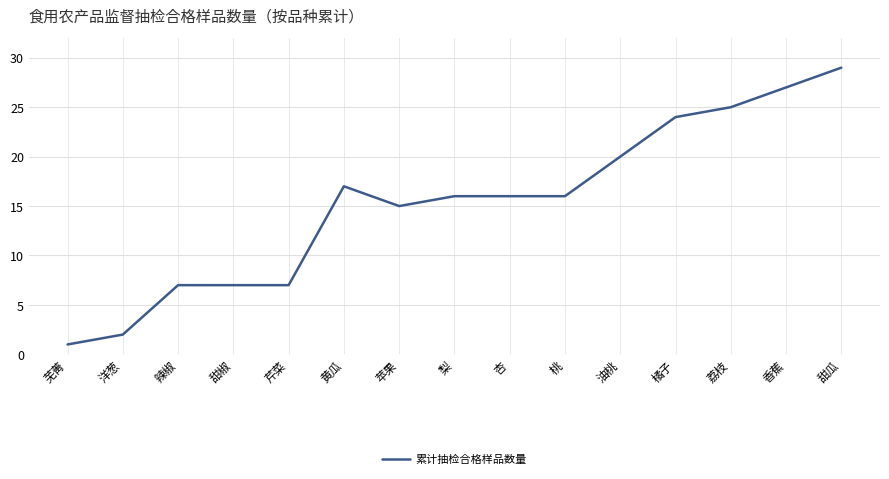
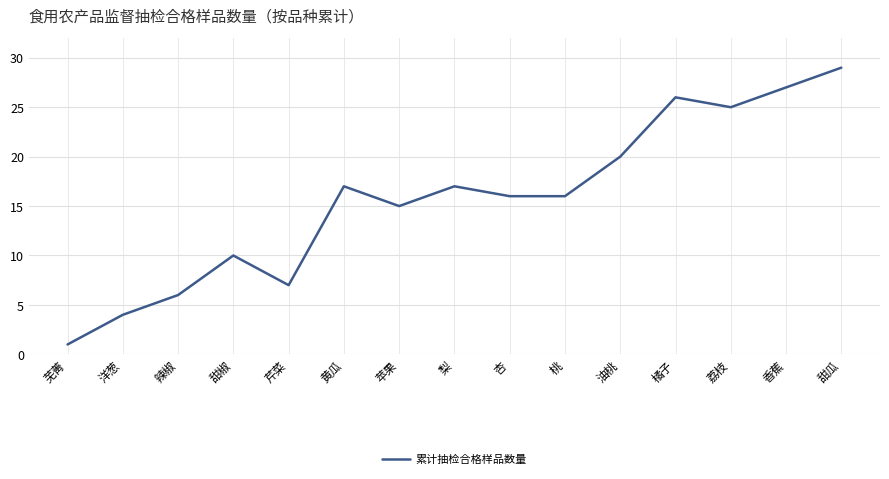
  {
    "芜菁": 1,
-   "洋葱": 2,
-   "辣椒": 7,
-   "甜椒": 7,
+   "洋葱": 4,
+   "辣椒": 6,
+   "甜椒": 10,
    "芹菜": 7,
    "黄瓜": 17,
    "苹果": 15,
-   "梨": 16,
+   "梨": 17,
    "杏": 16,
    "桃": 16,
    "油桃": 20,
-   "橘子": 24,
+   "橘子": 26,
    "荔枝": 25,
    "香蕉": 27,
    "甜瓜": 29
  }
